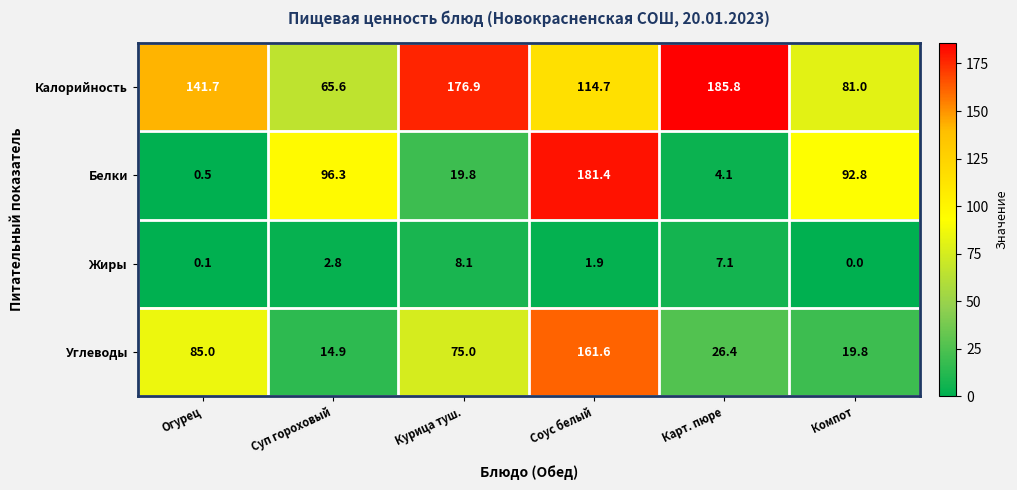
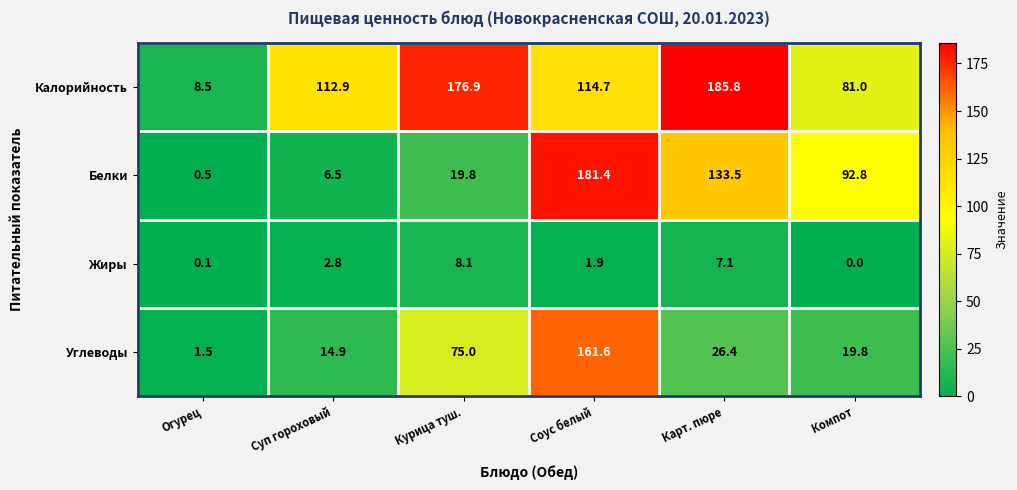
  {
    "Калорийность": {
-     "Огурец": 141.7,
-     "Суп гороховый": 65.6,
+     "Огурец": 8.5,
+     "Суп гороховый": 112.9,
      "Курица туш.": 176.9,
      "Соус белый": 114.7,
      "Карт. пюре": 185.8,
      "Компот": 81.0
    },
    "Белки": {
      "Огурец": 0.5,
-     "Суп гороховый": 96.3,
+     "Суп гороховый": 6.5,
      "Курица туш.": 19.8,
      "Соус белый": 181.4,
-     "Карт. пюре": 4.1,
+     "Карт. пюре": 133.5,
      "Компот": 92.8
    },
    "Жиры": {
      "Огурец": 0.1,
      "Суп гороховый": 2.8,
      "Курица туш.": 8.1,
      "Соус белый": 1.9,
      "Карт. пюре": 7.1,
      "Компот": 0.0
    },
    "Углеводы": {
-     "Огурец": 85.0,
+     "Огурец": 1.5,
      "Суп гороховый": 14.9,
      "Курица туш.": 75.0,
      "Соус белый": 161.6,
      "Карт. пюре": 26.4,
      "Компот": 19.8
    }
  }
